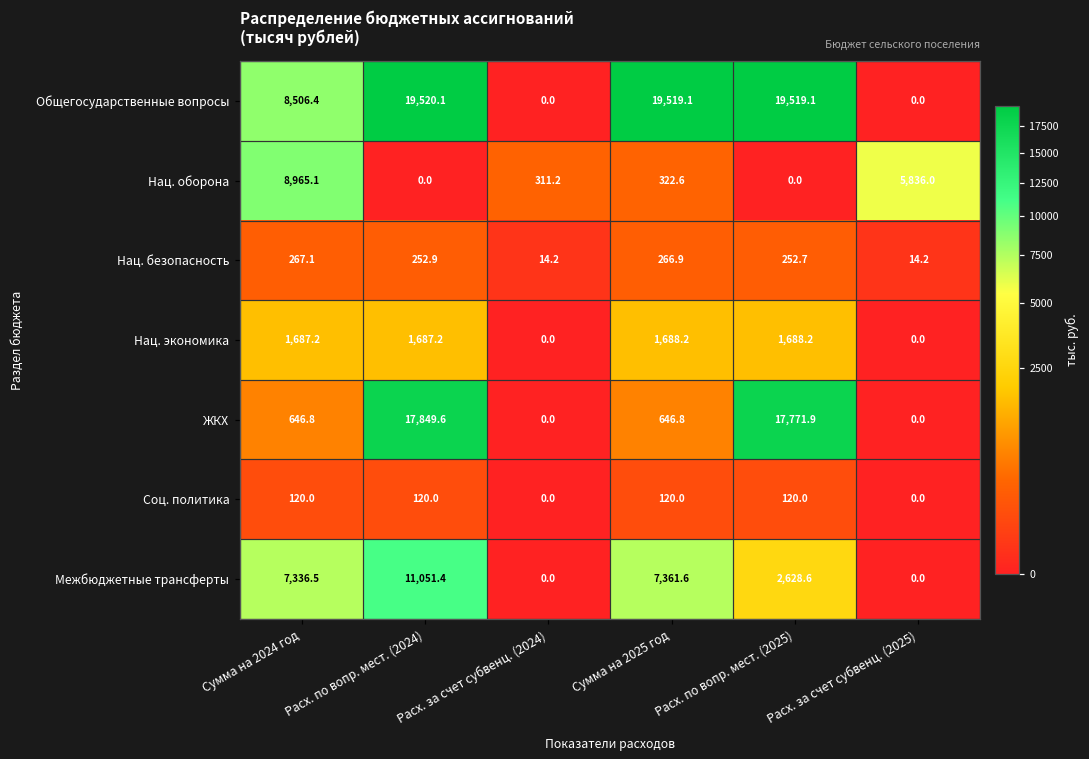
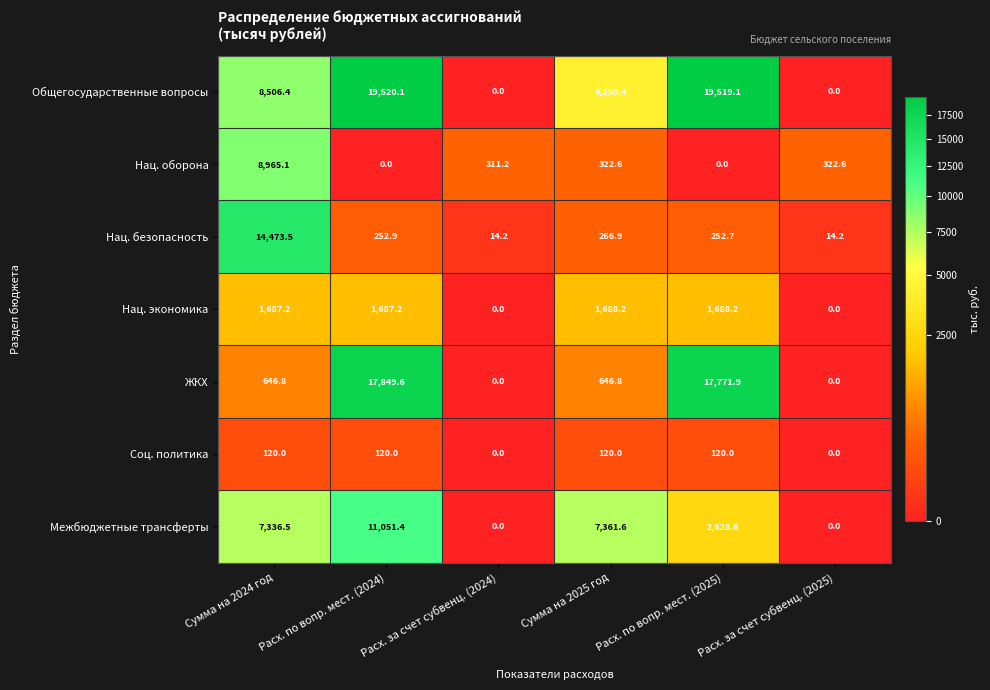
  {
    "Общегосударственные вопросы": {
      "Сумма на 2024 год": "8,506.4",
      "Расх. по вопр. мест. (2024)": "19,520.1",
      "Расх. за счет субвенц. (2024)": "0.0",
-     "Сумма на 2025 год": "19,519.1",
+     "Сумма на 2025 год": "4,250.4",
      "Расх. по вопр. мест. (2025)": "19,519.1",
      "Расх. за счет субвенц. (2025)": "0.0"
    },
    "Нац. оборона": {
      "Сумма на 2024 год": "8,965.1",
      "Расх. по вопр. мест. (2024)": "0.0",
      "Расх. за счет субвенц. (2024)": "311.2",
      "Сумма на 2025 год": "322.6",
      "Расх. по вопр. мест. (2025)": "0.0",
-     "Расх. за счет субвенц. (2025)": "5,836.0"
+     "Расх. за счет субвенц. (2025)": "322.6"
    },
    "Нац. безопасность": {
-     "Сумма на 2024 год": "267.1",
+     "Сумма на 2024 год": "14,473.5",
      "Расх. по вопр. мест. (2024)": "252.9",
      "Расх. за счет субвенц. (2024)": "14.2",
      "Сумма на 2025 год": "266.9",
      "Расх. по вопр. мест. (2025)": "252.7",
      "Расх. за счет субвенц. (2025)": "14.2"
    },
    "Нац. экономика": {
      "Сумма на 2024 год": "1,687.2",
      "Расх. по вопр. мест. (2024)": "1,687.2",
      "Расх. за счет субвенц. (2024)": "0.0",
      "Сумма на 2025 год": "1,688.2",
      "Расх. по вопр. мест. (2025)": "1,688.2",
      "Расх. за счет субвенц. (2025)": "0.0"
    },
    "ЖКХ": {
      "Сумма на 2024 год": "646.8",
      "Расх. по вопр. мест. (2024)": "17,849.6",
      "Расх. за счет субвенц. (2024)": "0.0",
      "Сумма на 2025 год": "646.8",
      "Расх. по вопр. мест. (2025)": "17,771.9",
      "Расх. за счет субвенц. (2025)": "0.0"
    },
    "Соц. политика": {
      "Сумма на 2024 год": "120.0",
      "Расх. по вопр. мест. (2024)": "120.0",
      "Расх. за счет субвенц. (2024)": "0.0",
      "Сумма на 2025 год": "120.0",
      "Расх. по вопр. мест. (2025)": "120.0",
      "Расх. за счет субвенц. (2025)": "0.0"
    },
    "Межбюджетные трансферты": {
      "Сумма на 2024 год": "7,336.5",
      "Расх. по вопр. мест. (2024)": "11,051.4",
      "Расх. за счет субвенц. (2024)": "0.0",
      "Сумма на 2025 год": "7,361.6",
      "Расх. по вопр. мест. (2025)": "2,628.6",
      "Расх. за счет субвенц. (2025)": "0.0"
    }
  }
